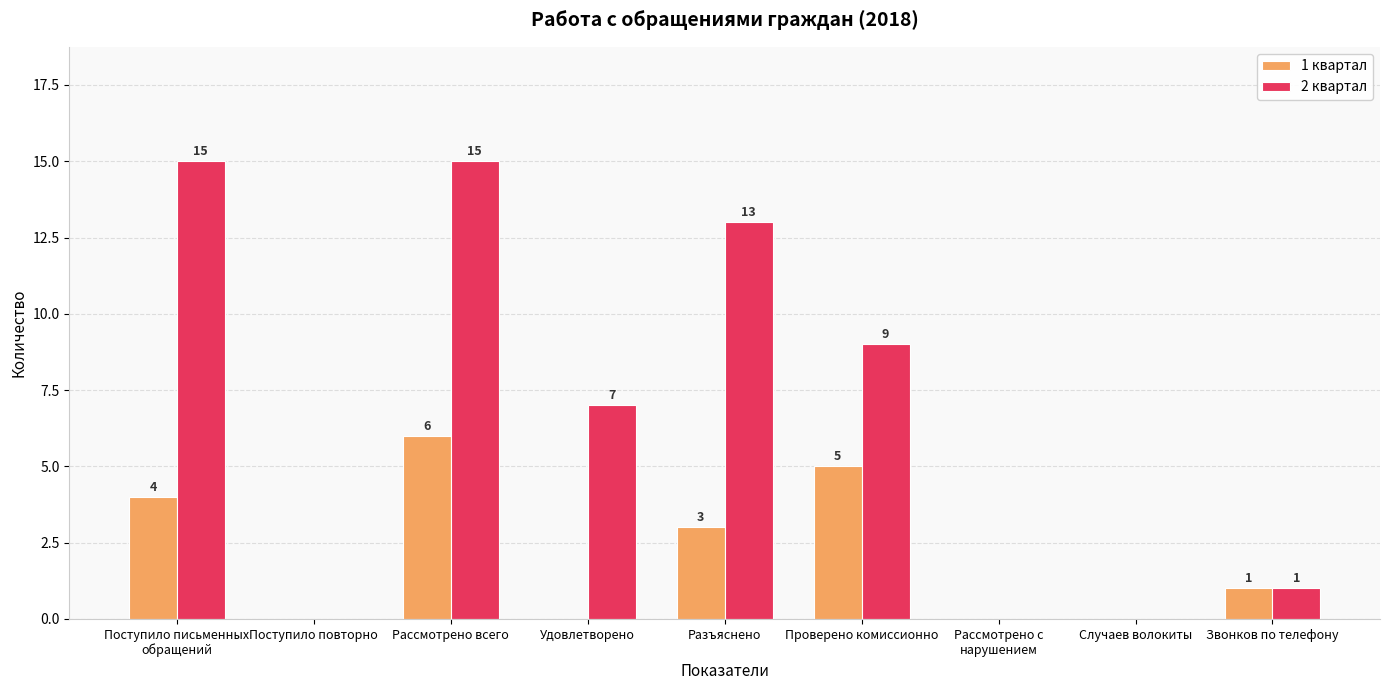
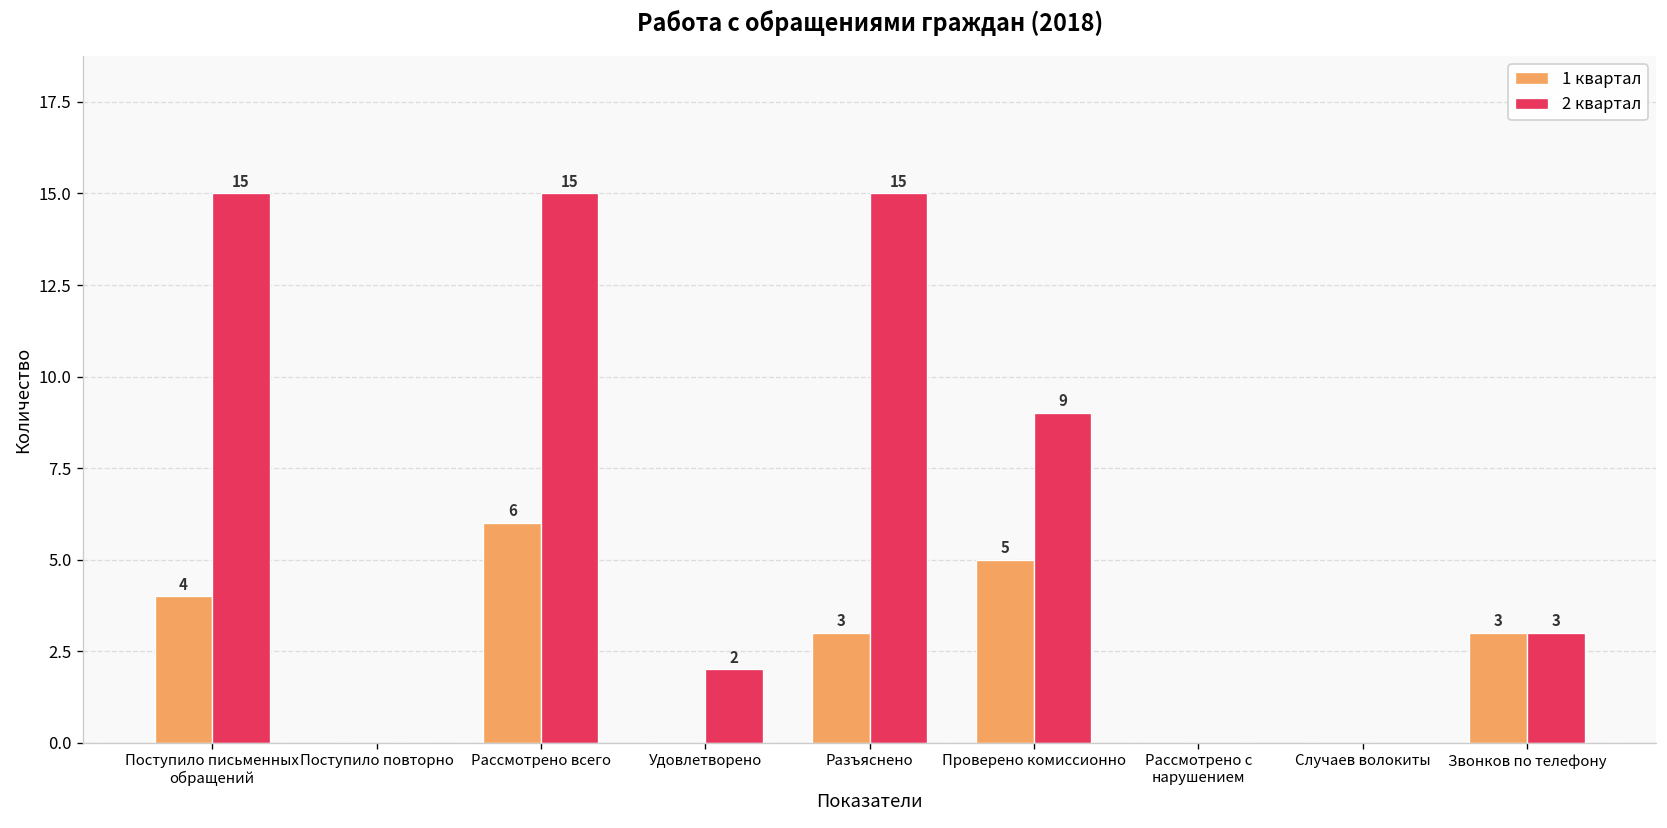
  {
    "1 квартал": {
      "Поступило письменных обращений": 4,
      "Рассмотрено всего": 6,
      "Разъяснено": 3,
      "Проверено комиссионно": 5,
-     "Звонков по телефону": 1
+     "Звонков по телефону": 3
    },
    "2 квартал": {
      "Поступило письменных обращений": 15,
      "Рассмотрено всего": 15,
-     "Удовлетворено": 7,
-     "Разъяснено": 13,
+     "Удовлетворено": 2,
+     "Разъяснено": 15,
      "Проверено комиссионно": 9,
-     "Звонков по телефону": 1
+     "Звонков по телефону": 3
    }
  }
